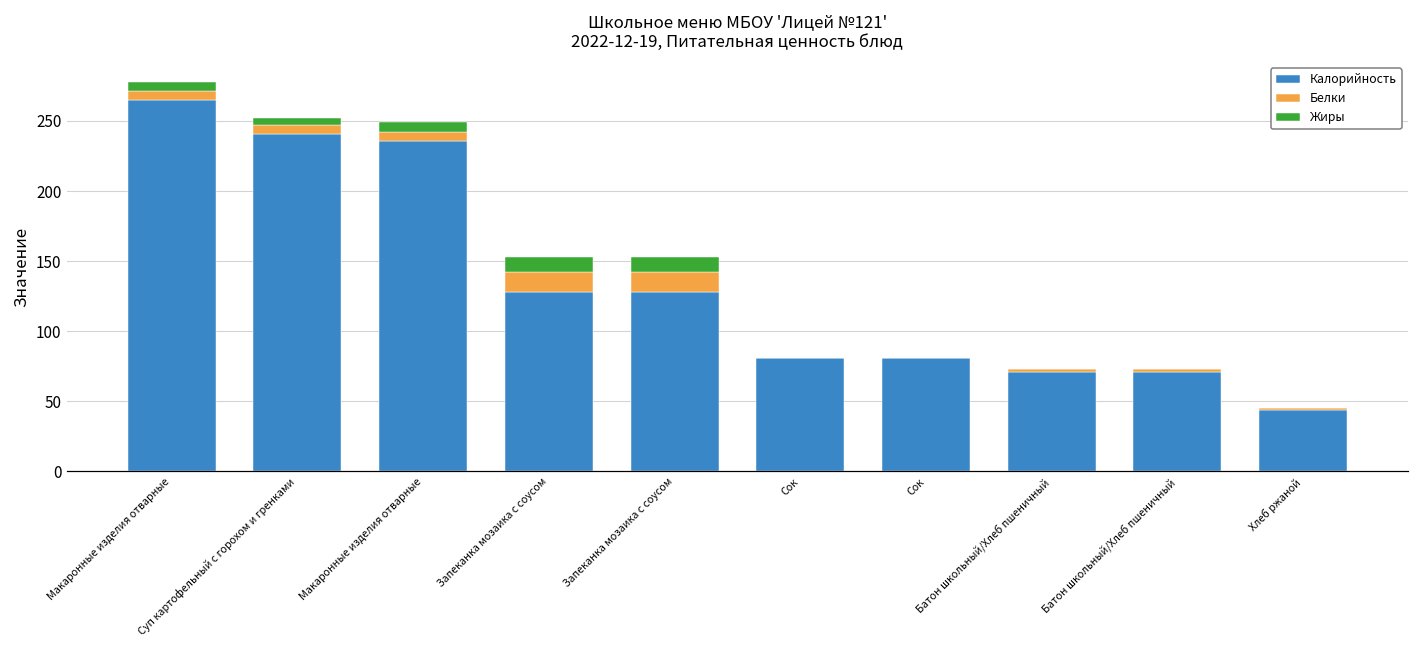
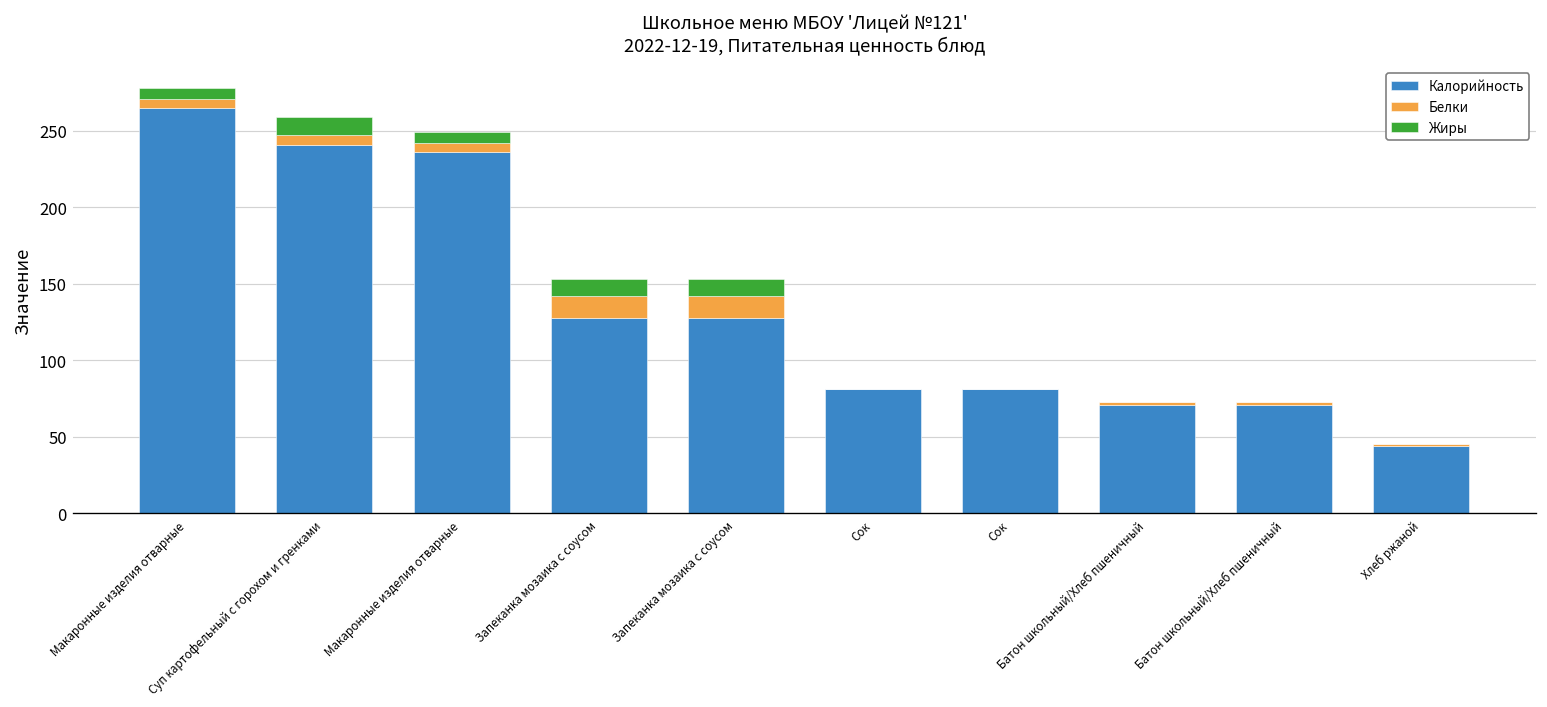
  {
    "Калорийность": {
      "Суп картофельный с горохом и гренками": 241,
      "Хлеб ржаной": 44
    },
    "Белки": {
      "Суп картофельный с горохом и гренками": 6
    },
    "Жиры": {
-     "Суп картофельный с горохом и гренками": 5,
+     "Суп картофельный с горохом и гренками": 12,
      "Хлеб ржаной": 0
    }
  }
